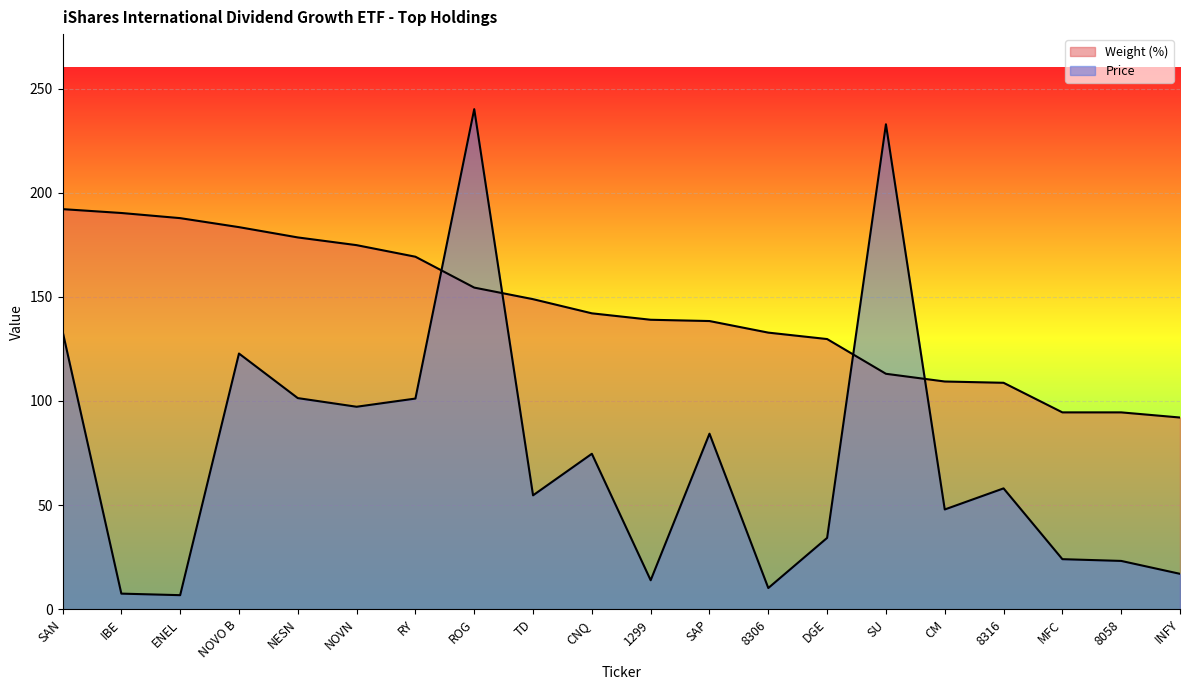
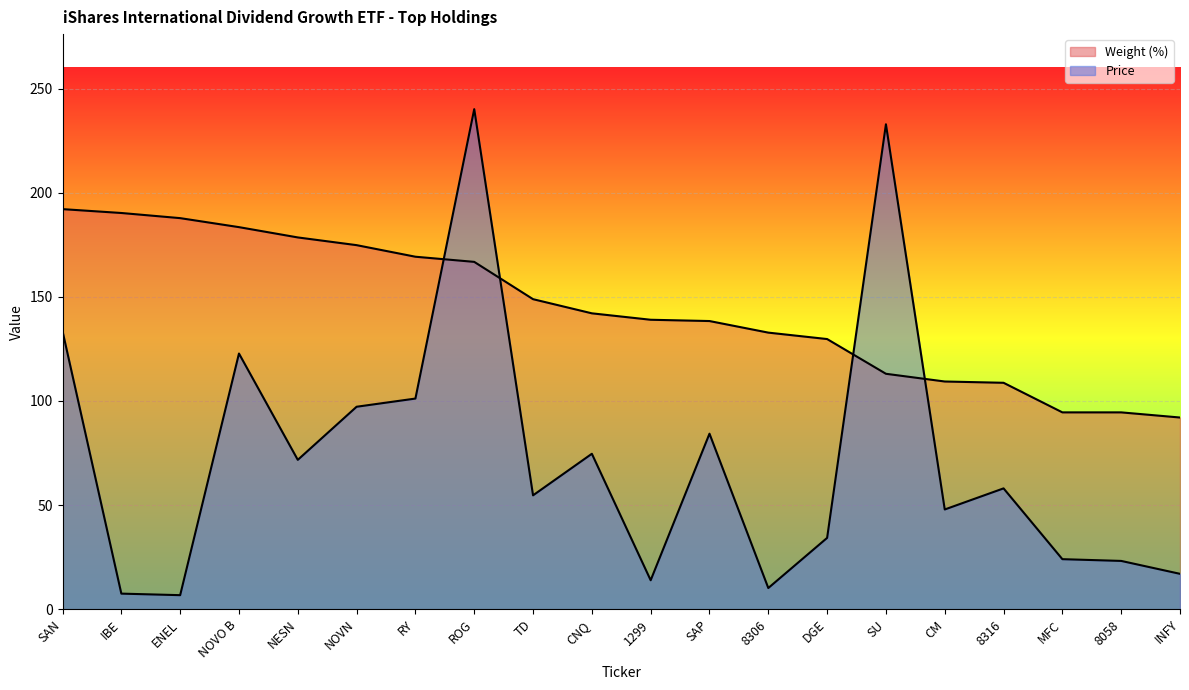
  {
    "Weight (%)": {
      "SAN": 192,
      "IBE": 190,
      "ENEL": 188,
      "NOVO B": 183,
      "NESN": 179,
      "NOVN": 175,
      "RY": 169,
-     "ROG": 154,
+     "ROG": 167,
      "TD": 149,
      "CNQ": 142,
      "1299": 139,
      "SAP": 138,
      "8306": 133,
      "DGE": 130,
      "SU": 113,
      "CM": 109,
      "8316": 109,
      "MFC": 95,
      "8058": 95,
      "INFY": 92
    },
    "Price": {
      "SAN": 134,
      "IBE": 7,
      "ENEL": 7,
      "NOVO B": 123,
-     "NESN": 101,
+     "NESN": 72,
      "NOVN": 97,
      "RY": 101,
      "ROG": 240,
      "TD": 55,
      "CNQ": 75,
      "1299": 14,
      "SAP": 84,
      "8306": 10,
      "DGE": 34,
      "SU": 233,
      "CM": 48,
      "8316": 58,
      "MFC": 24,
      "8058": 23,
      "INFY": 17
    }
  }
